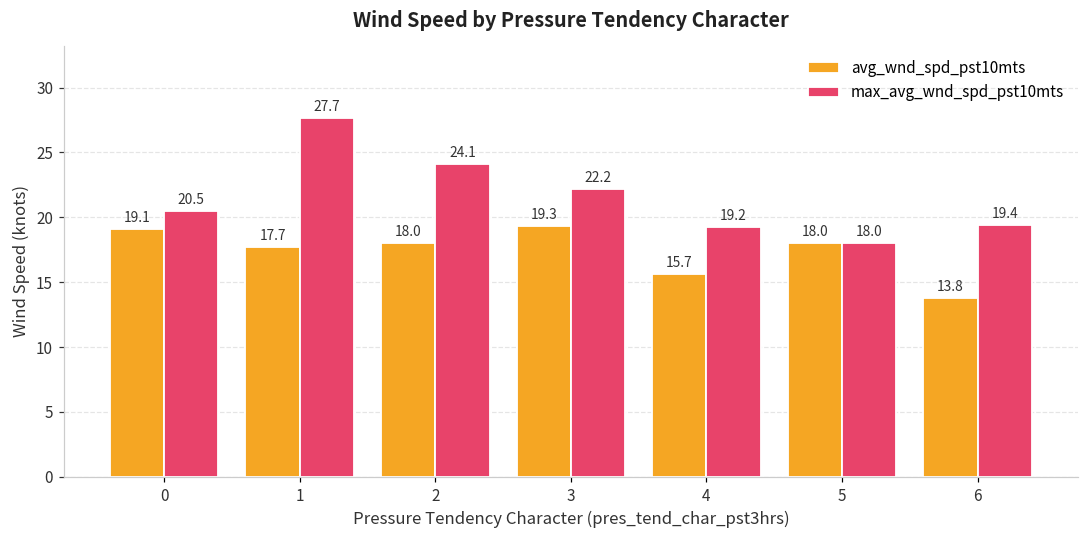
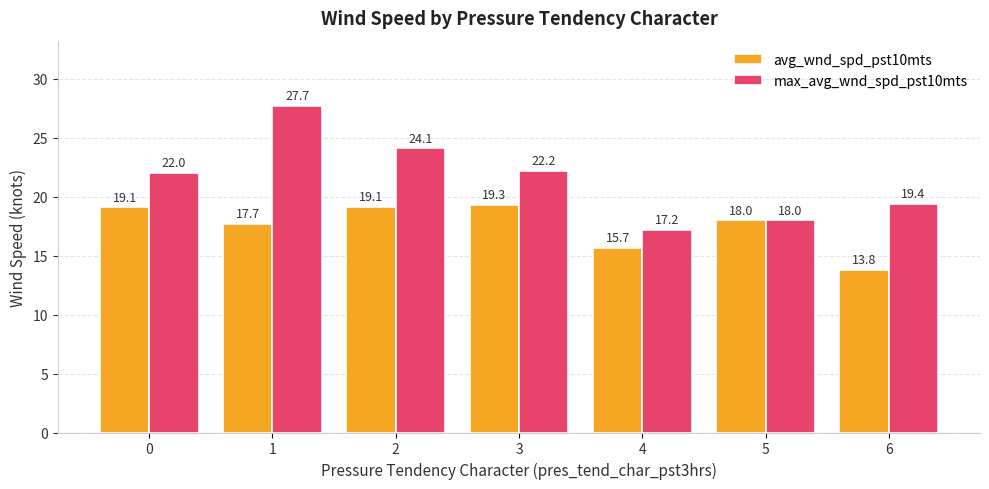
  {
    "avg_wnd_spd_pst10mts": {
      "0": 19.1,
      "1": 17.7,
-     "2": 18.0,
+     "2": 19.1,
      "3": 19.3,
      "4": 15.7,
      "5": 18.0,
      "6": 13.8
    },
    "max_avg_wnd_spd_pst10mts": {
-     "0": 20.5,
+     "0": 22.0,
      "1": 27.7,
      "2": 24.1,
      "3": 22.2,
-     "4": 19.2,
+     "4": 17.2,
      "5": 18.0,
      "6": 19.4
    }
  }
